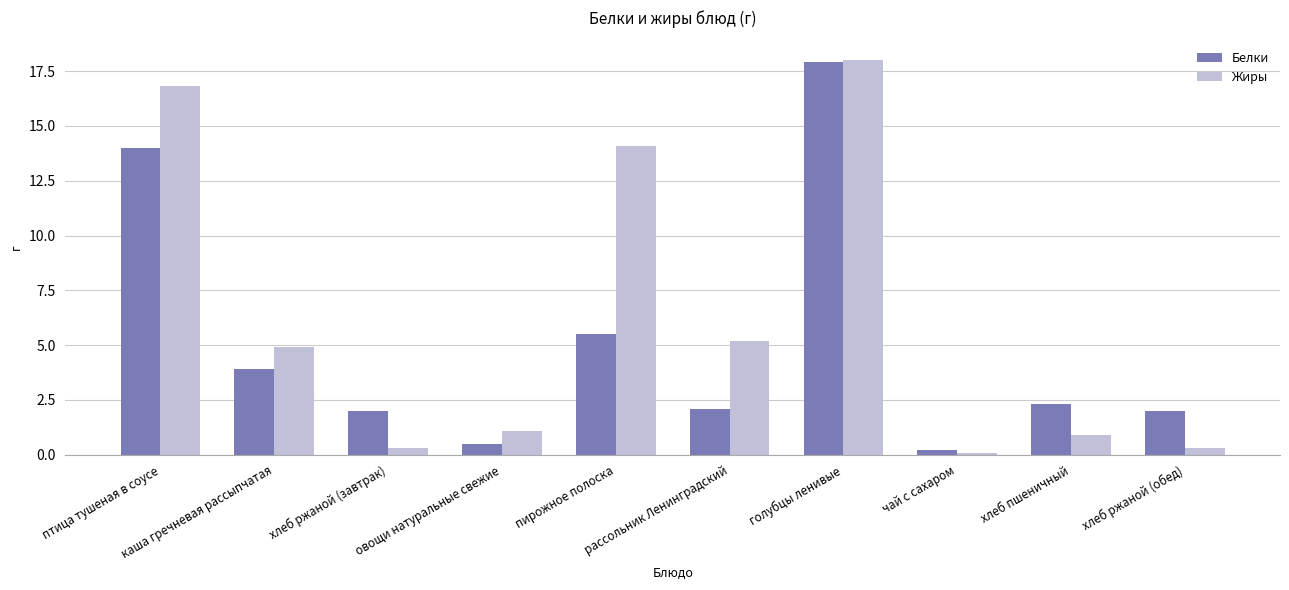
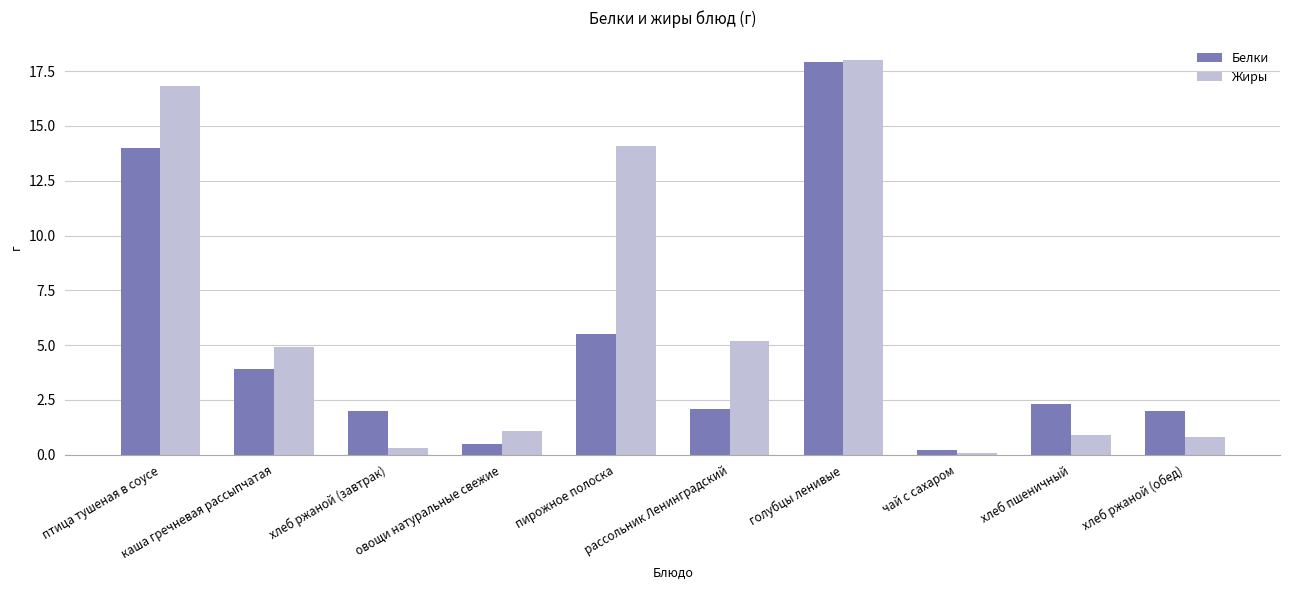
  {
    "Белки": {
      "птица тушеная в соусе": 14.0,
      "каша гречневая рассыпчатая": 3.9,
      "хлеб ржаной (завтрак)": 2.0,
      "овощи натуральные свежие": 0.5,
      "пирожное полоска": 5.5,
      "рассольник Ленинградский": 2.1,
      "голубцы ленивые": 17.9,
      "чай с сахаром": 0.2,
      "хлеб пшеничный": 2.3,
      "хлеб ржаной (обед)": 2.0
    },
    "Жиры": {
      "птица тушеная в соусе": 16.8,
      "каша гречневая рассыпчатая": 4.9,
      "хлеб ржаной (завтрак)": 0.3,
      "овощи натуральные свежие": 1.1,
      "пирожное полоска": 14.1,
      "рассольник Ленинградский": 5.2,
      "голубцы ленивые": 18.0,
      "хлеб пшеничный": 0.9,
-     "хлеб ржаной (обед)": 0.3
+     "хлеб ржаной (обед)": 0.8
    }
  }
